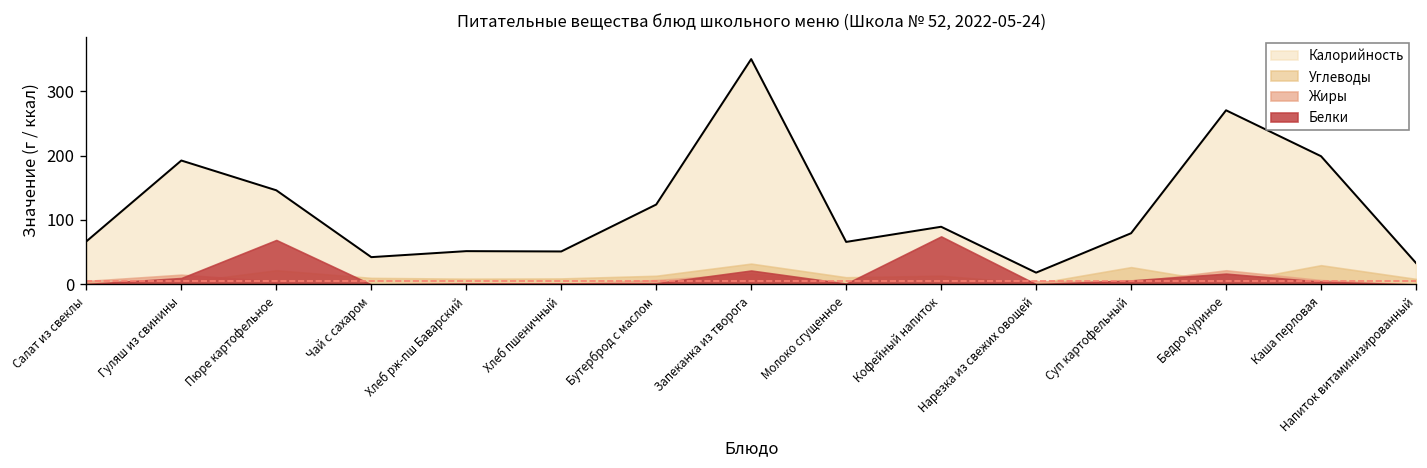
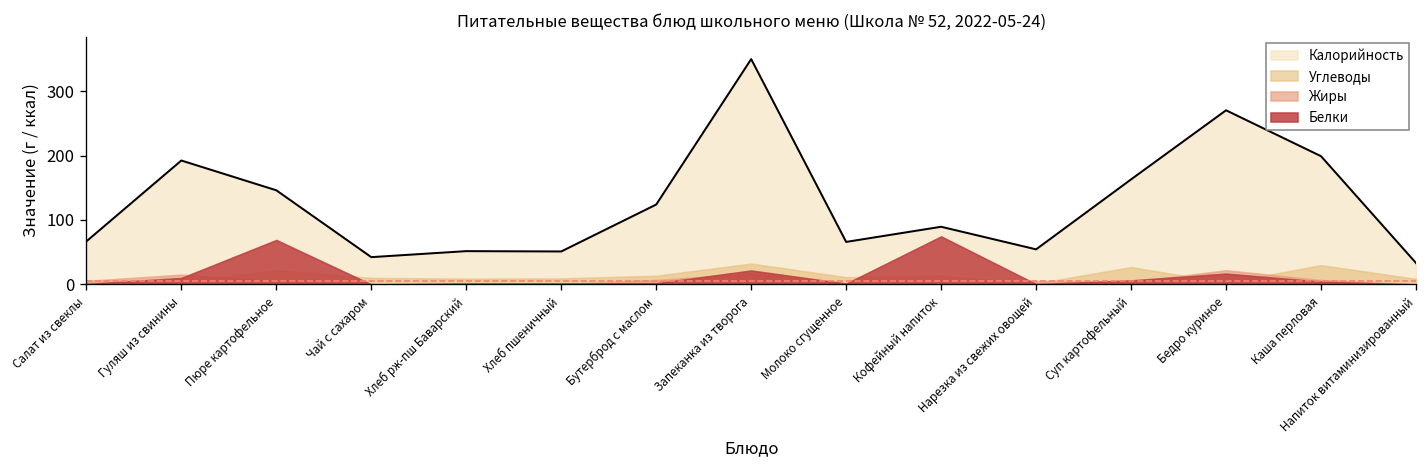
  {
    "Калорийность": {
      "Салат из свеклы": 70,
      "Гуляш из свинины": 190,
      "Пюре картофельное": 150,
      "Чай с сахаром": 40,
      "Хлеб рж-пш Баварский": 50,
      "Хлеб пшеничный": 50,
      "Бутерброд с маслом": 120,
      "Запеканка из творога": 350,
      "Молоко сгущенное": 70,
      "Кофейный напиток": 90,
-     "Нарезка из свежих овощей": 20,
-     "Суп картофельный": 80,
+     "Нарезка из свежих овощей": 50,
+     "Суп картофельный": 160,
      "Бедро куриное": 270,
      "Каша перловая": 200,
      "Напиток витаминизированный": 30
    },
    "Белки": {
      "Гуляш из свинины": 10,
      "Пюре картофельное": 70,
      "Запеканка из творога": 20,
      "Кофейный напиток": 70,
      "Бедро куриное": 20
    }
  }
